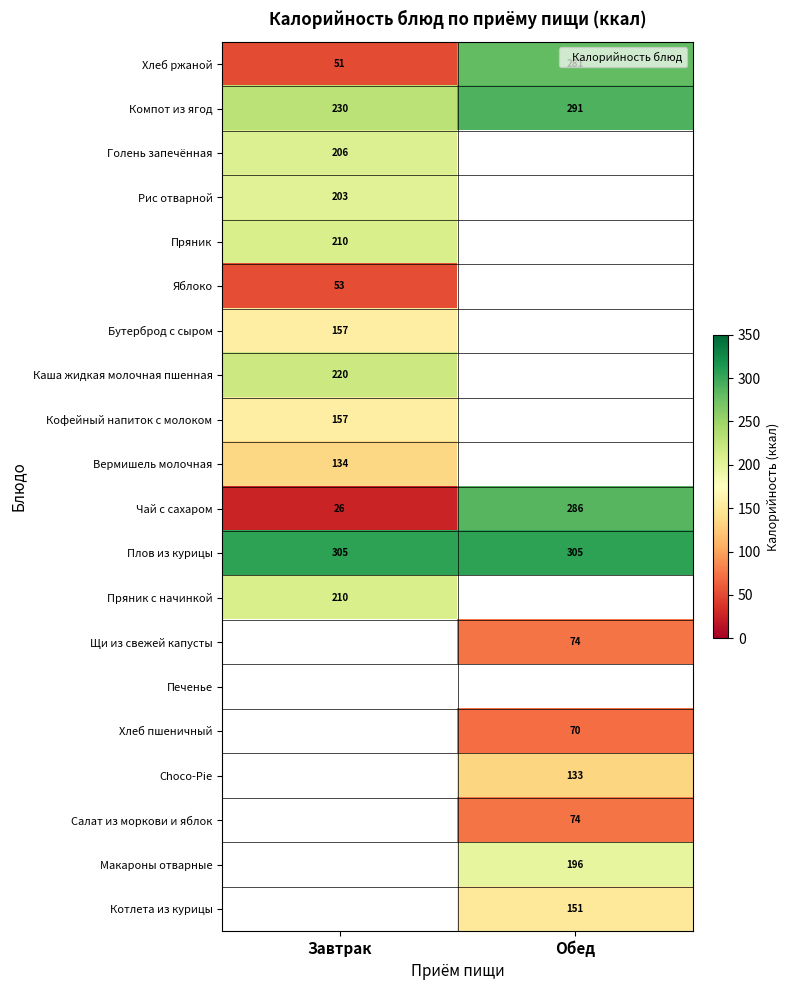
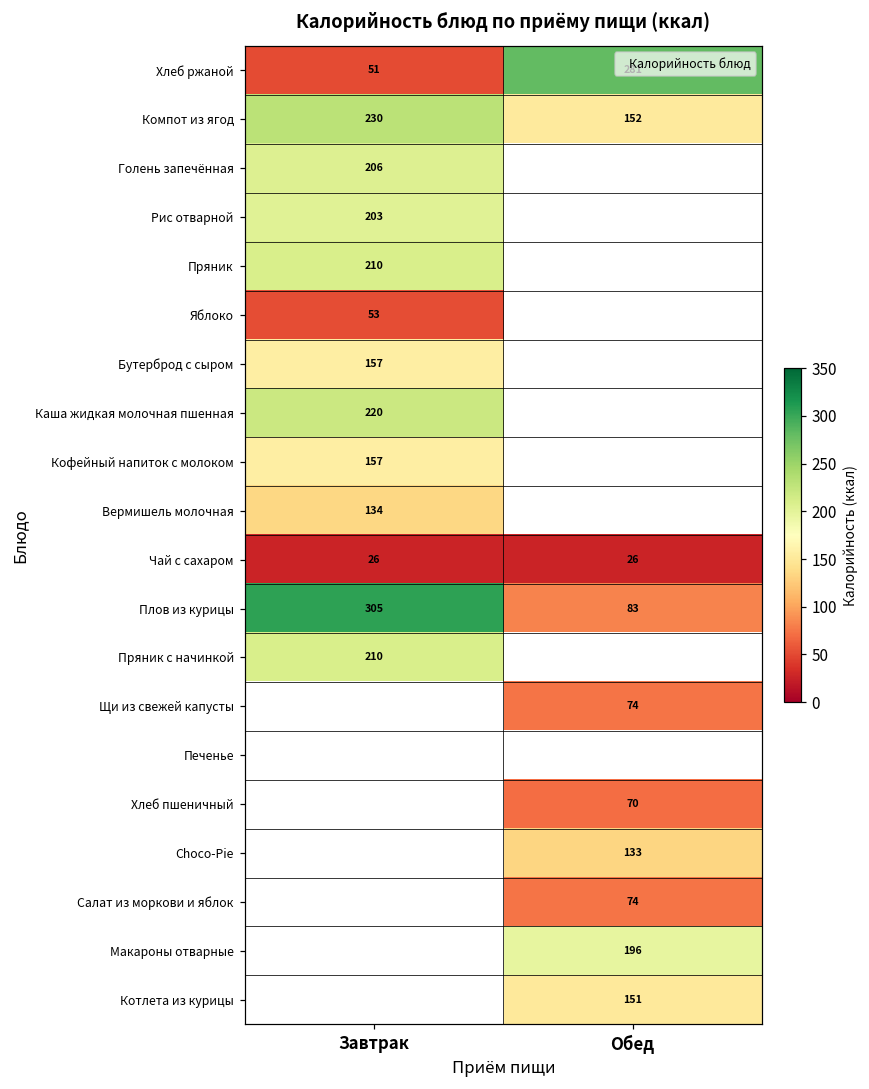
  {
    "Хлеб ржаной": {
      "Завтрак": 51
    },
    "Компот из ягод": {
      "Завтрак": 230,
-     "Обед": 291
+     "Обед": 152
    },
    "Голень запечённая": {
      "Завтрак": 206
    },
    "Рис отварной": {
      "Завтрак": 203
    },
    "Пряник": {
      "Завтрак": 210
    },
    "Яблоко": {
      "Завтрак": 53
    },
    "Бутерброд с сыром": {
      "Завтрак": 157
    },
    "Каша жидкая молочная пшенная": {
      "Завтрак": 220
    },
    "Кофейный напиток с молоком": {
      "Завтрак": 157
    },
    "Вермишель молочная": {
      "Завтрак": 134
    },
    "Чай с сахаром": {
      "Завтрак": 26,
-     "Обед": 286
+     "Обед": 26
    },
    "Плов из курицы": {
      "Завтрак": 305,
-     "Обед": 305
+     "Обед": 83
    },
    "Пряник с начинкой": {
      "Завтрак": 210
    },
    "Щи из свежей капусты": {
      "Обед": 74
    },
    "Хлеб пшеничный": {
      "Обед": 70
    },
    "Choco-Pie": {
      "Обед": 133
    },
    "Салат из моркови и яблок": {
      "Обед": 74
    },
    "Макароны отварные": {
      "Обед": 196
    },
    "Котлета из курицы": {
      "Обед": 151
    }
  }
